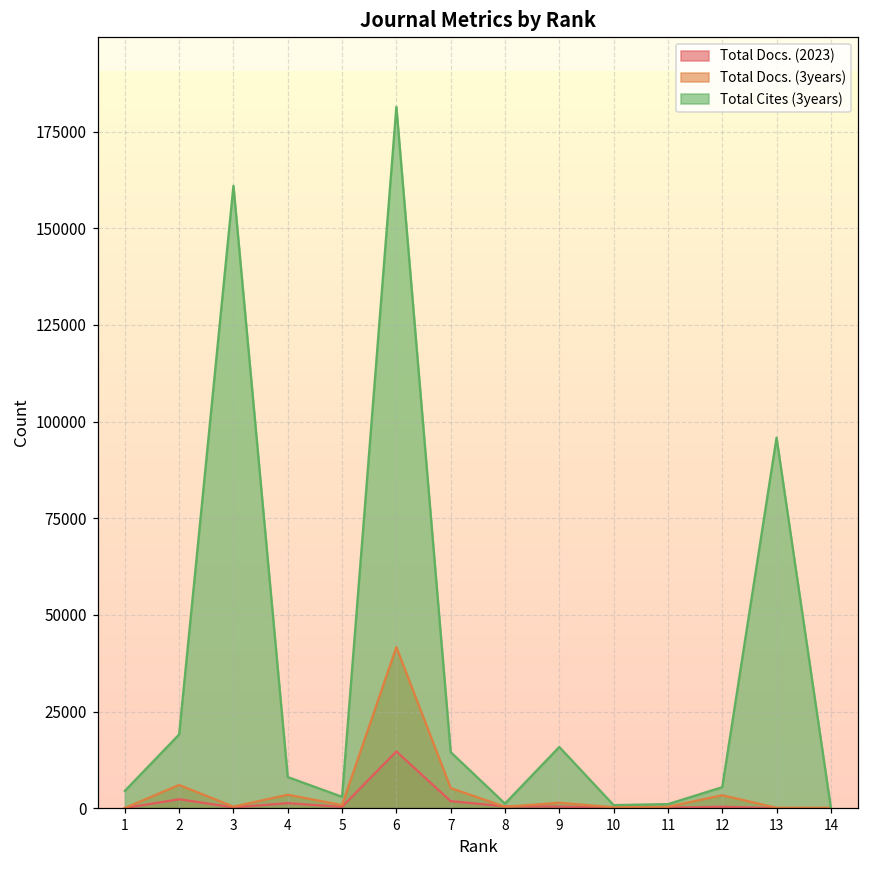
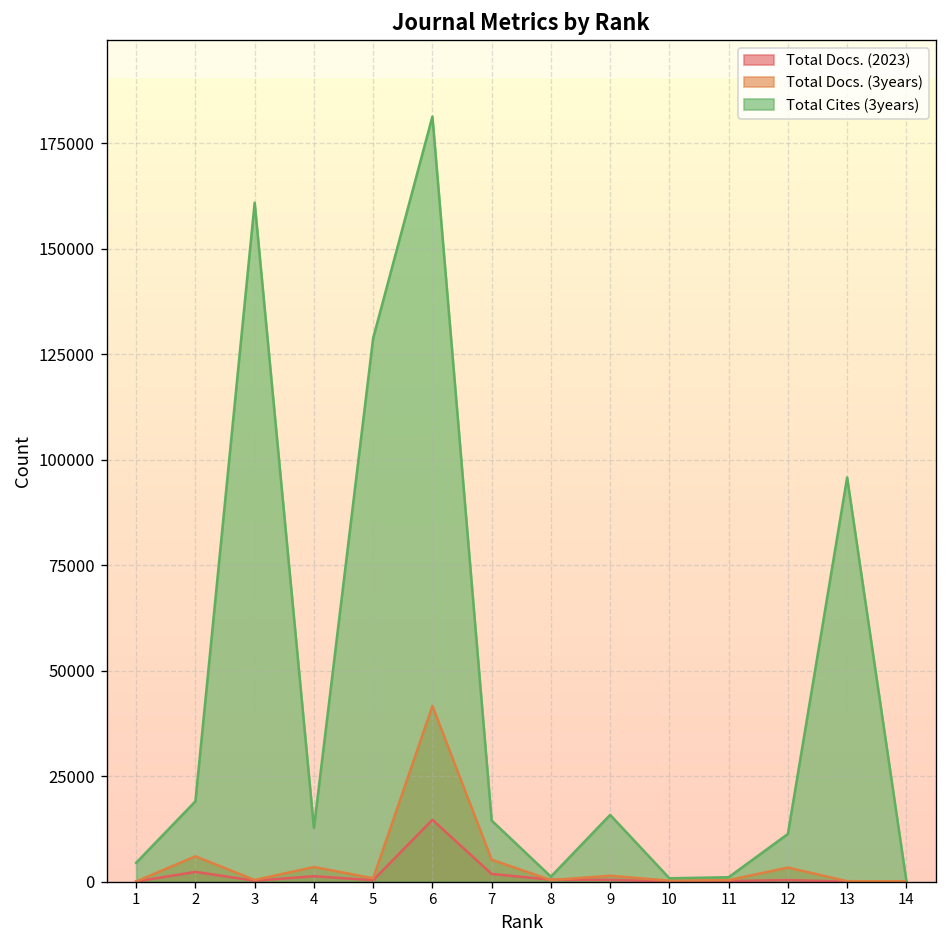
  {
    "Total Cites (3years)": {
      "1": 4000,
      "2": 19000,
      "3": 161000,
-     "4": 8000,
-     "5": 3000,
+     "4": 13000,
+     "5": 129000,
      "6": 181000,
      "7": 14000,
      "8": 1000,
      "9": 16000,
-     "12": 5000,
+     "12": 11000,
      "13": 96000
    }
  }
